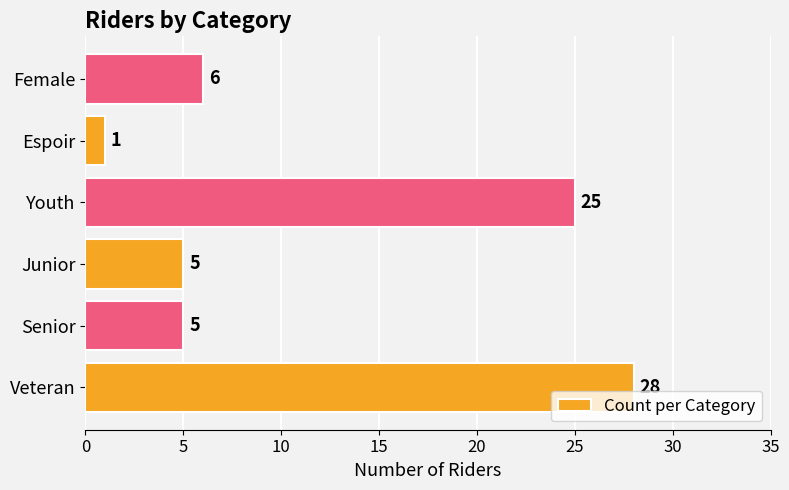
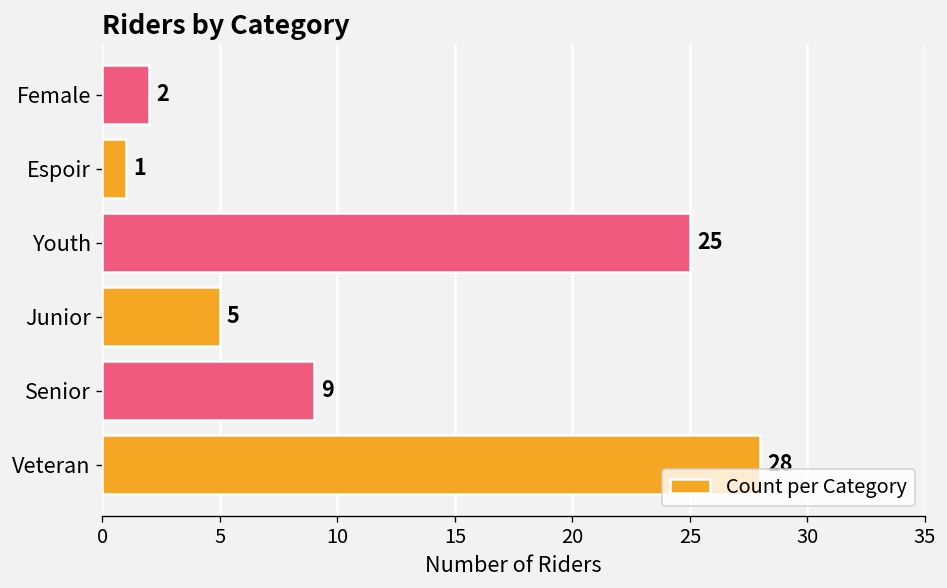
  {
-   "Female": 6,
+   "Female": 2,
    "Espoir": 1,
    "Youth": 25,
    "Junior": 5,
-   "Senior": 5
+   "Senior": 9
  }
